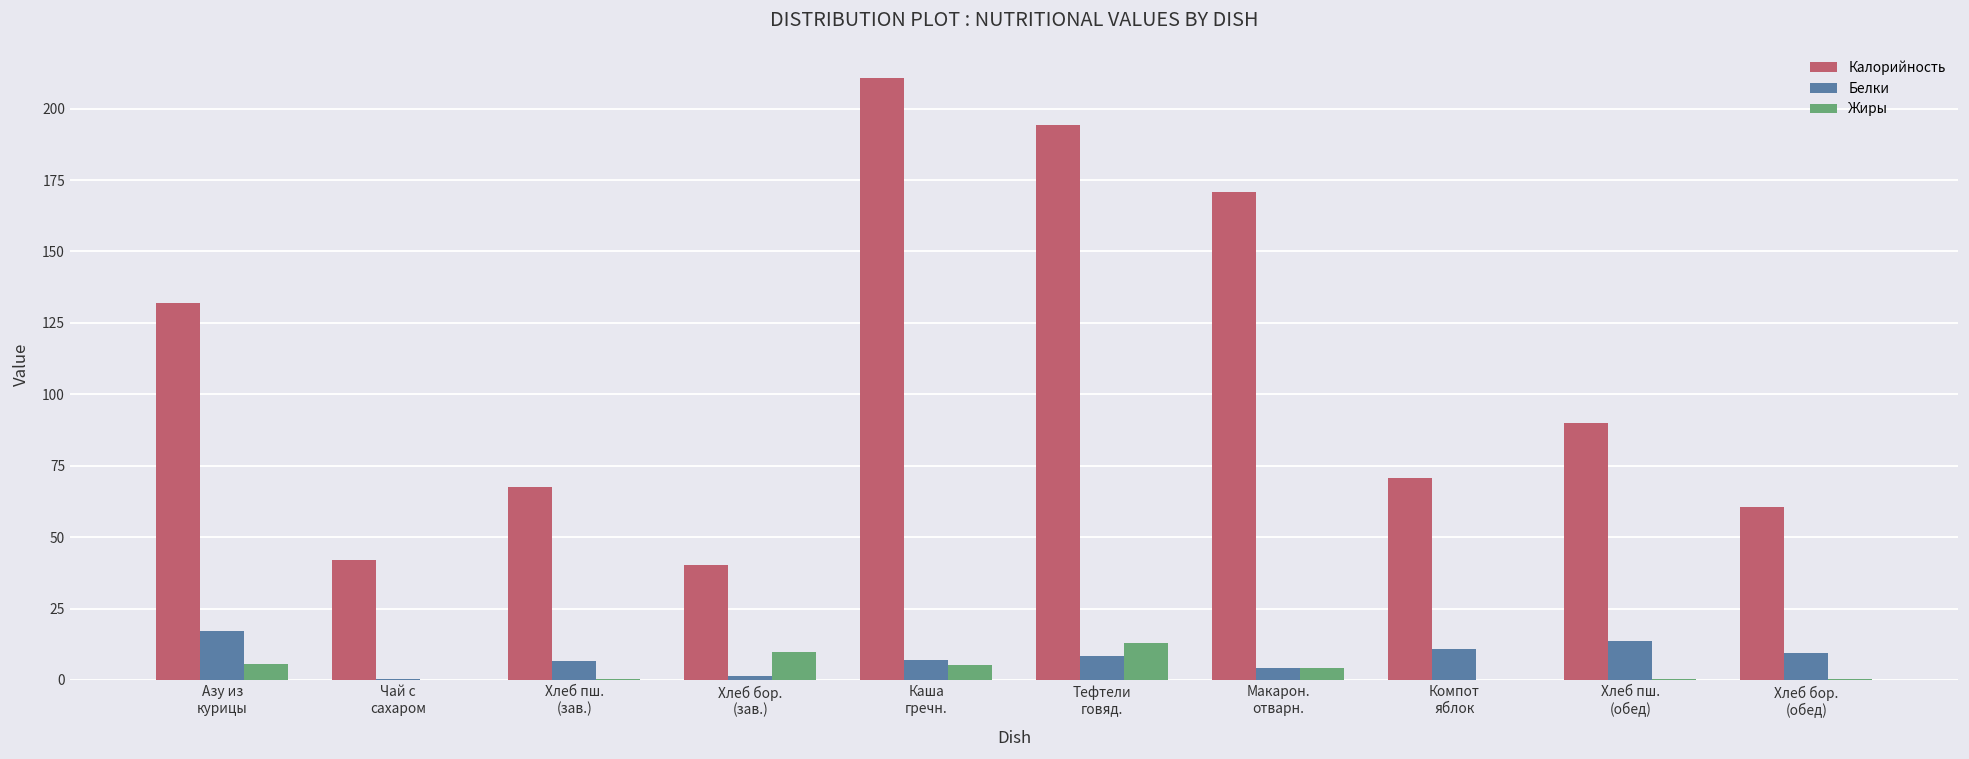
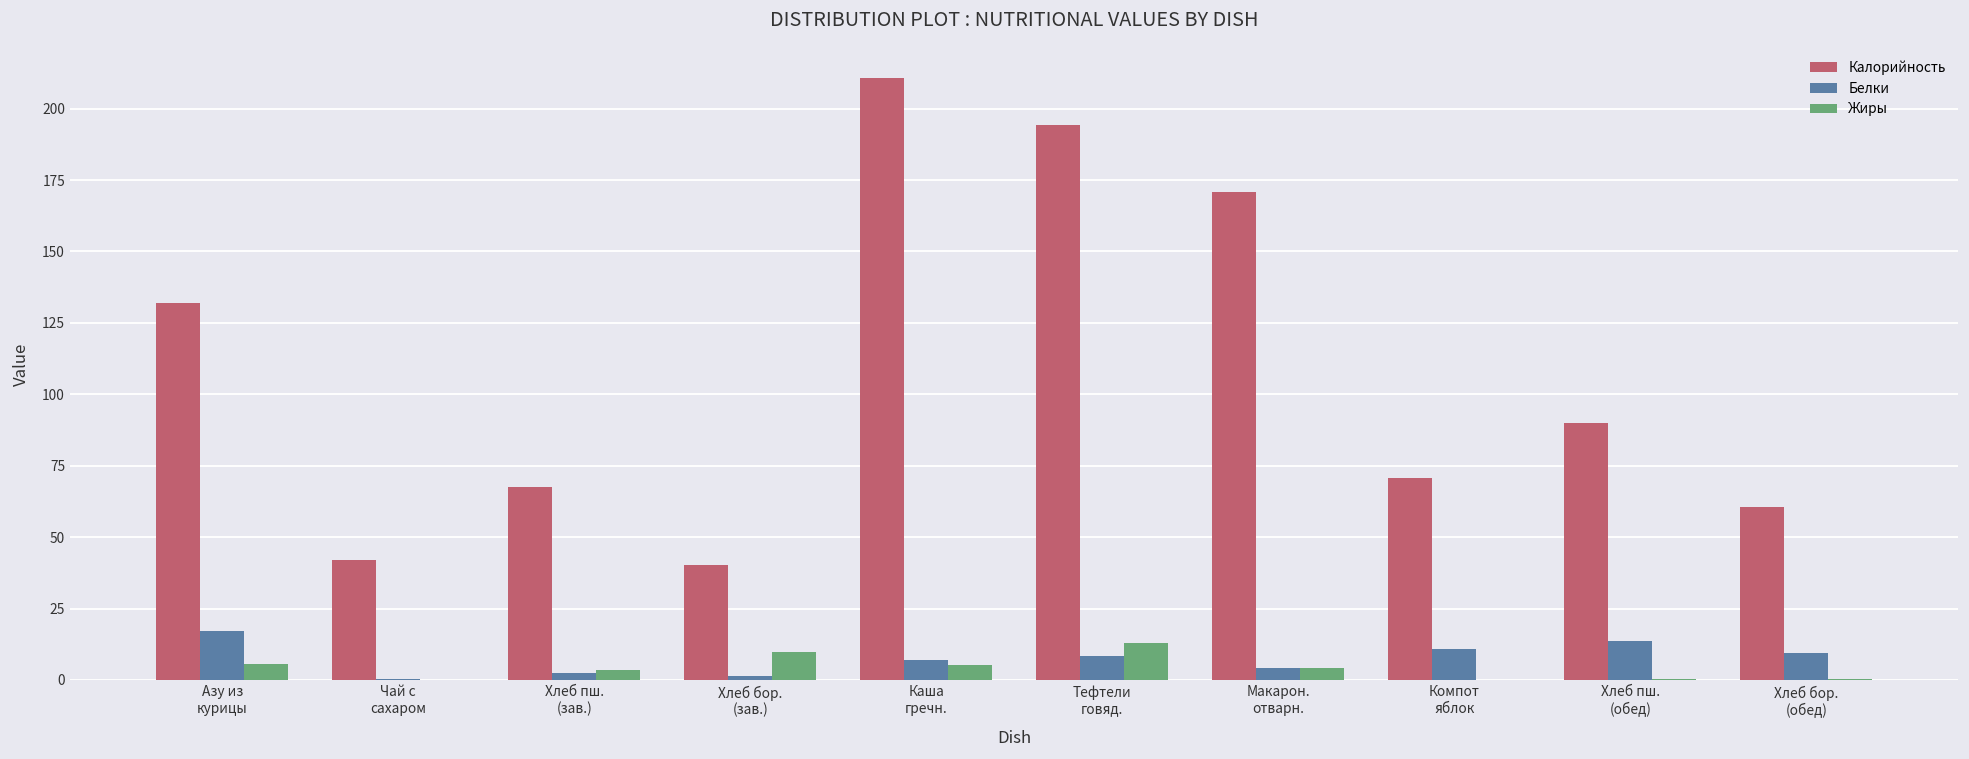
  {
    "Калорийность": {
      "Азу из курицы": 132,
      "Чай с сахаром": 42,
      "Хлеб пш. (зав.)": 68,
      "Хлеб бор. (зав.)": 40,
      "Каша гречн.": 211,
      "Тефтели говяд.": 194,
      "Макарон. отварн.": 171,
      "Компот яблок": 71,
      "Хлеб пш. (обед)": 90,
      "Хлеб бор. (обед)": 61
    },
    "Белки": {
      "Азу из курицы": 17,
-     "Хлеб пш. (зав.)": 7,
+     "Хлеб пш. (зав.)": 2,
      "Хлеб бор. (зав.)": 1,
      "Каша гречн.": 7,
      "Тефтели говяд.": 8,
      "Макарон. отварн.": 4,
      "Компот яблок": 11,
      "Хлеб пш. (обед)": 13,
      "Хлеб бор. (обед)": 10
    },
    "Жиры": {
      "Азу из курицы": 6,
-     "Хлеб пш. (зав.)": 0,
+     "Хлеб пш. (зав.)": 4,
      "Хлеб бор. (зав.)": 10,
      "Каша гречн.": 5,
      "Тефтели говяд.": 13,
      "Макарон. отварн.": 4
    }
  }
